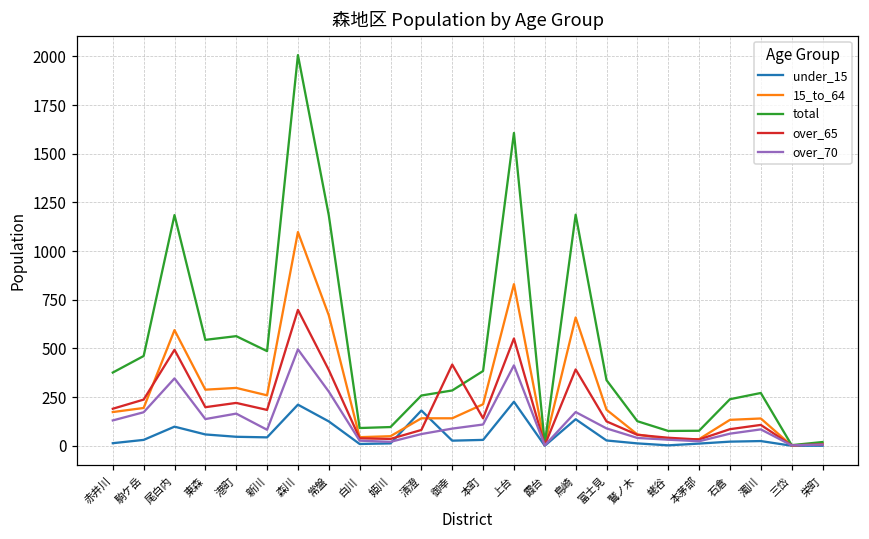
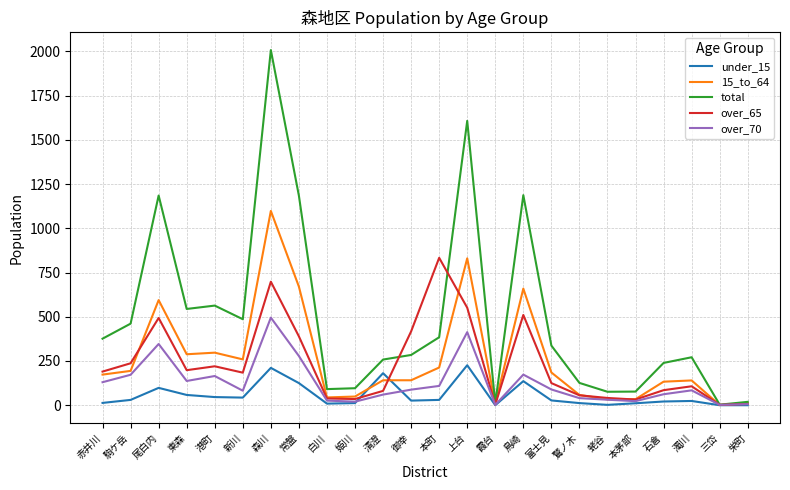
  {
    "under_15": {
      "赤井川": 10,
      "駒ケ岳": 30,
      "尾白内": 100,
      "東森": 60,
      "港町": 50,
      "新川": 40,
      "森川": 210,
      "常盤": 130,
      "白川": 10,
      "清澄": 180,
      "御幸": 30,
      "本町": 30,
      "上台": 230,
      "鳥崎": 140,
      "富士見": 30,
      "鷲ノ木": 10,
      "蛯谷": 0,
      "石倉": 20,
      "濁川": 20
    },
    "15_to_64": {
      "赤井川": 170,
      "駒ケ岳": 190,
      "尾白内": 590,
      "東森": 290,
      "港町": 300,
      "新川": 260,
      "森川": 1100,
      "常盤": 670,
      "清澄": 140,
      "御幸": 140,
      "本町": 210,
      "上台": 830,
      "鳥崎": 660,
      "富士見": 190,
      "石倉": 130,
      "濁川": 140
    },
    "total": {
      "赤井川": 380,
      "駒ケ岳": 460,
      "尾白内": 1190,
      "東森": 540,
      "港町": 560,
      "新川": 490,
      "森川": 2010,
      "常盤": 1180,
      "白川": 90,
      "姫川": 100,
      "清澄": 260,
      "御幸": 280,
      "本町": 380,
      "上台": 1610,
      "鳥崎": 1190,
      "富士見": 340,
      "鷲ノ木": 130,
      "蛯谷": 80,
      "本茅部": 80,
      "石倉": 240,
      "濁川": 270
    },
    "over_65": {
      "赤井川": 190,
      "駒ケ岳": 240,
      "尾白内": 490,
      "東森": 200,
      "港町": 220,
      "新川": 180,
      "森川": 700,
      "常盤": 390,
      "清澄": 80,
      "御幸": 420,
-     "本町": 140,
+     "本町": 830,
      "上台": 550,
-     "鳥崎": 390,
+     "鳥崎": 510,
      "富士見": 130,
      "石倉": 90,
      "濁川": 110
    },
    "over_70": {
      "赤井川": 130,
      "駒ケ岳": 170,
      "尾白内": 350,
      "東森": 140,
      "港町": 170,
      "新川": 80,
      "森川": 500,
      "常盤": 280,
      "清澄": 60,
      "御幸": 90,
      "本町": 110,
      "上台": 410,
      "鳥崎": 170,
      "富士見": 90,
      "鷲ノ木": 40,
      "石倉": 60,
      "濁川": 80
    }
  }
